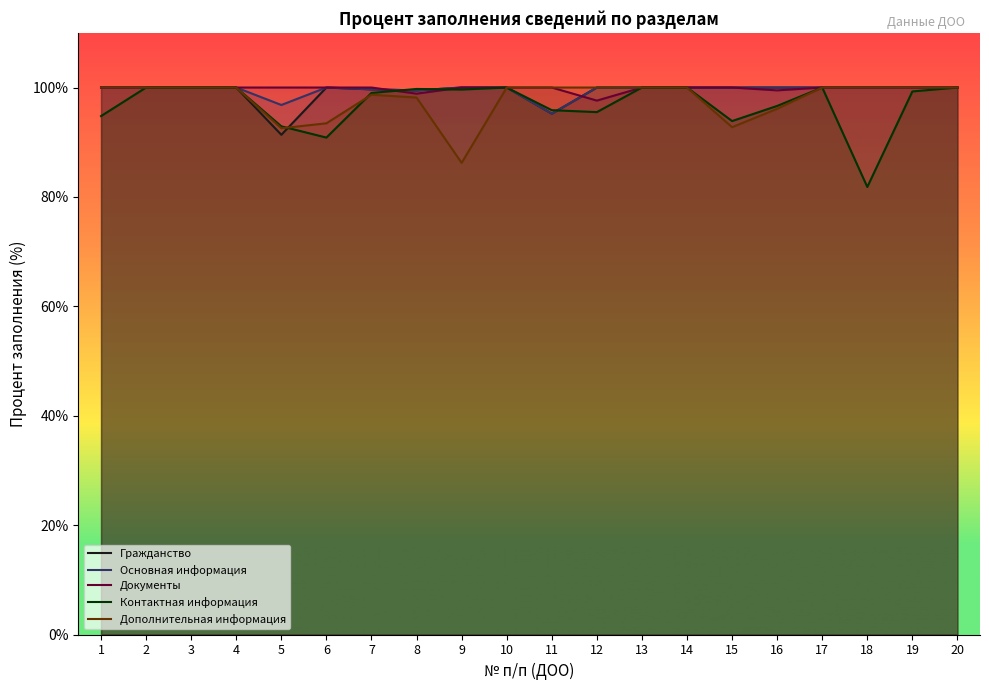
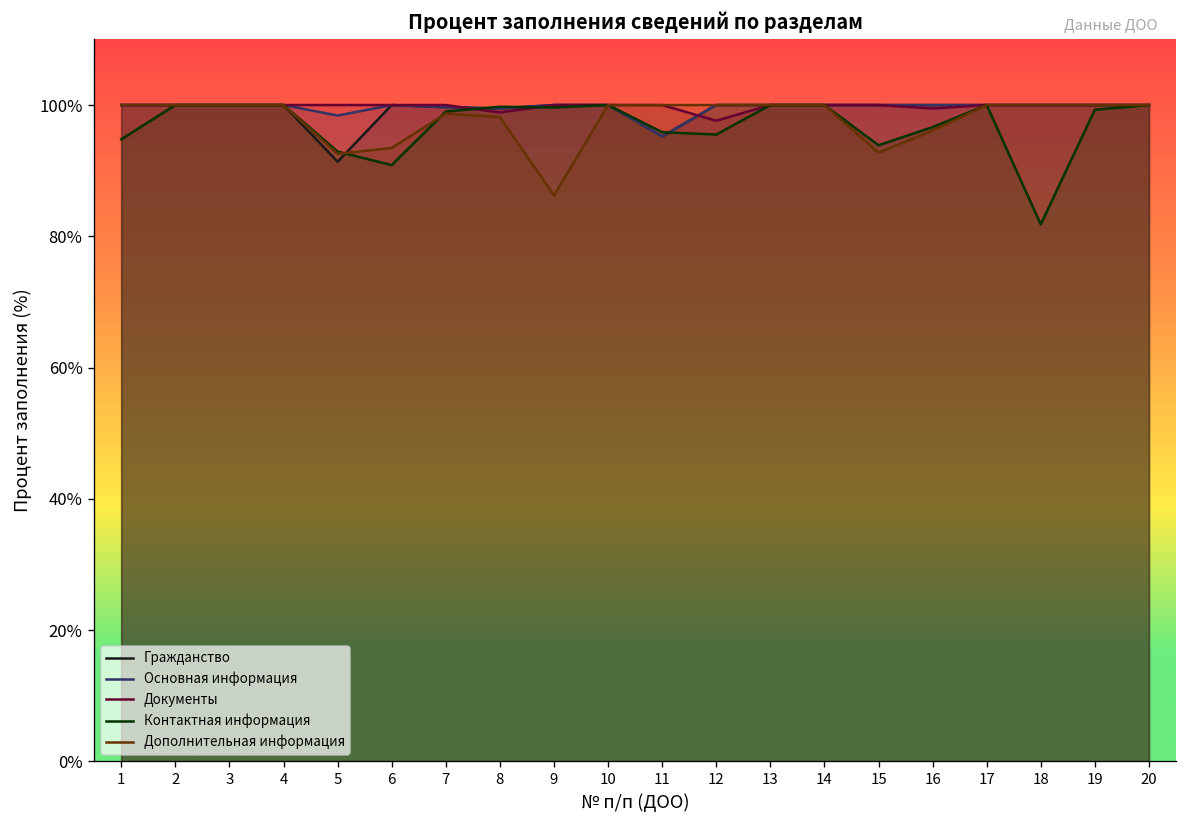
  {
    "Основная информация": {
-     "5": "97%"
+     "5": "98%"
    },
    "Документы": {
      "5": "100%",
      "8": "99%",
      "12": "98%",
      "16": "99%"
    },
    "Дополнительная информация": {
      "6": "93%",
      "8": "98%",
      "9": "86%",
      "15": "93%",
      "16": "96%"
    }
  }
